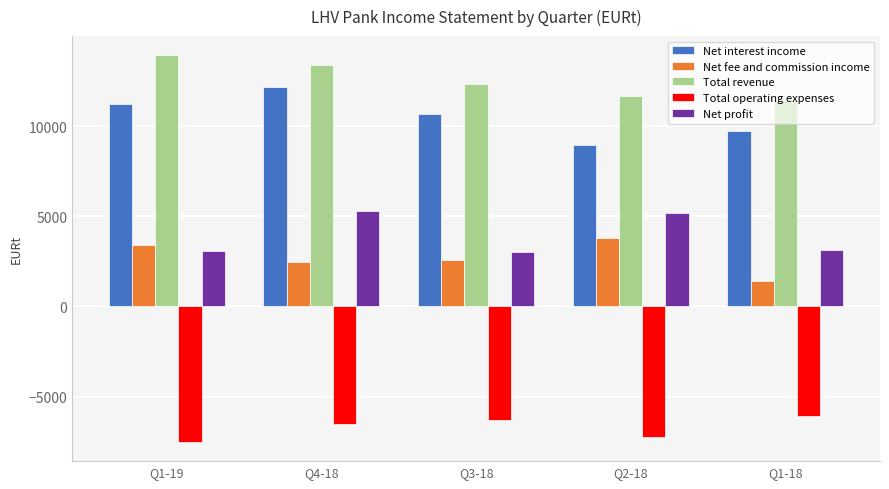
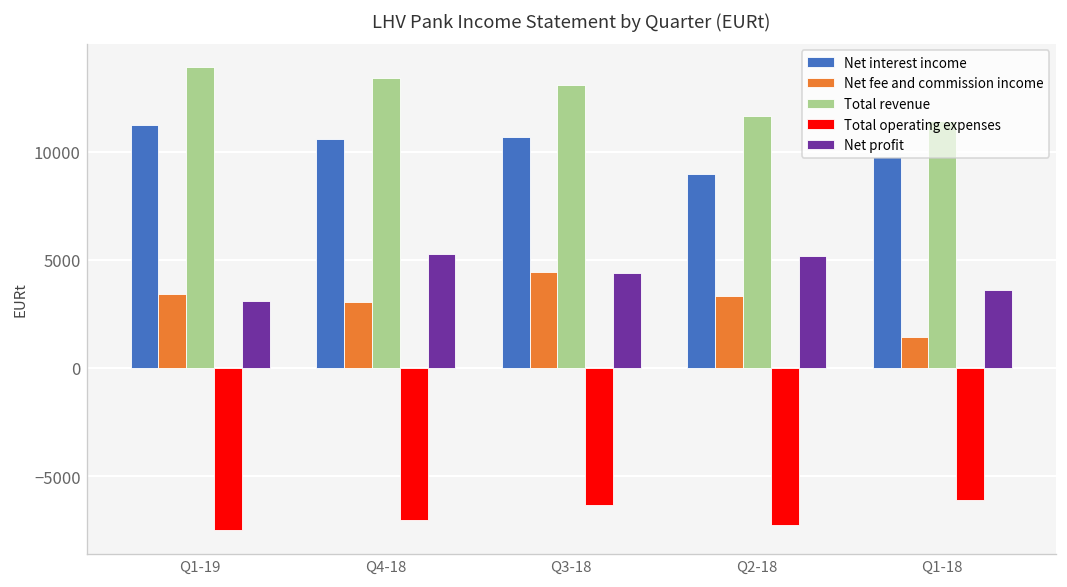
  {
    "Net interest income": {
      "Q1-19": 11200,
-     "Q4-18": 12200,
+     "Q4-18": 10600,
      "Q3-18": 10700,
      "Q2-18": 9000,
      "Q1-18": 9800
    },
    "Net fee and commission income": {
      "Q1-19": 3400,
-     "Q4-18": 2500,
-     "Q3-18": 2600,
-     "Q2-18": 3800,
+     "Q4-18": 3000,
+     "Q3-18": 4400,
+     "Q2-18": 3300,
      "Q1-18": 1400
    },
    "Total revenue": {
      "Q1-19": 13900,
      "Q4-18": 13400,
-     "Q3-18": 12300,
+     "Q3-18": 13100,
      "Q2-18": 11600
    },
    "Total operating expenses": {
      "Q1-19": -7500,
-     "Q4-18": -6500,
+     "Q4-18": -7000,
      "Q3-18": -6300,
      "Q2-18": -7300,
      "Q1-18": -6100
    },
    "Net profit": {
      "Q1-19": 3100,
      "Q4-18": 5300,
-     "Q3-18": 3000,
+     "Q3-18": 4400,
      "Q2-18": 5200,
-     "Q1-18": 3100
+     "Q1-18": 3600
    }
  }
